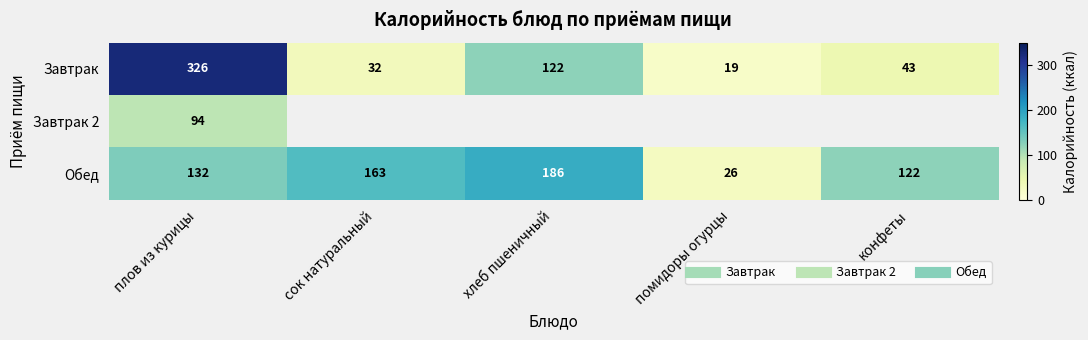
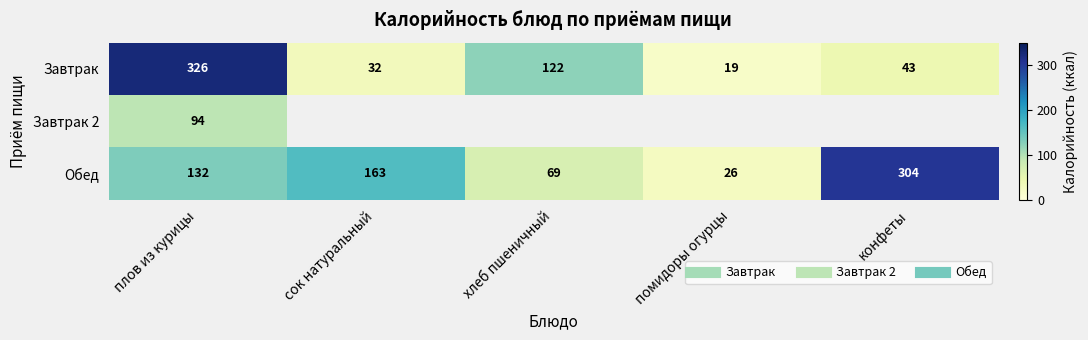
  {
    "Завтрак": {
      "плов из курицы": 326,
      "сок натуральный": 32,
      "хлеб пшеничный": 122,
      "помидоры огурцы": 19,
      "конфеты": 43
    },
    "Завтрак 2": {
      "плов из курицы": 94
    },
    "Обед": {
      "плов из курицы": 132,
      "сок натуральный": 163,
-     "хлеб пшеничный": 186,
+     "хлеб пшеничный": 69,
      "помидоры огурцы": 26,
-     "конфеты": 122
+     "конфеты": 304
    }
  }
